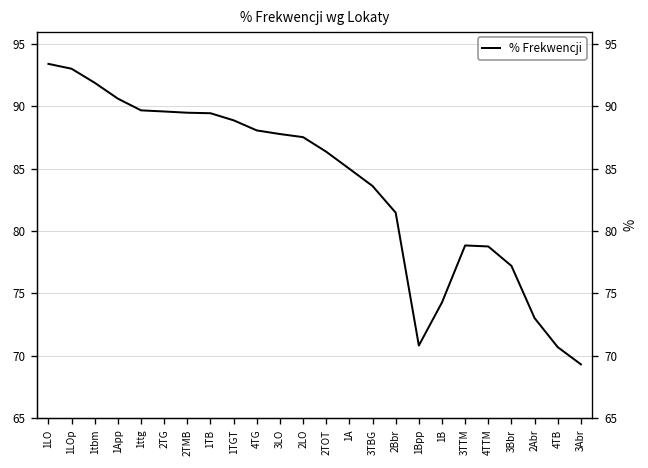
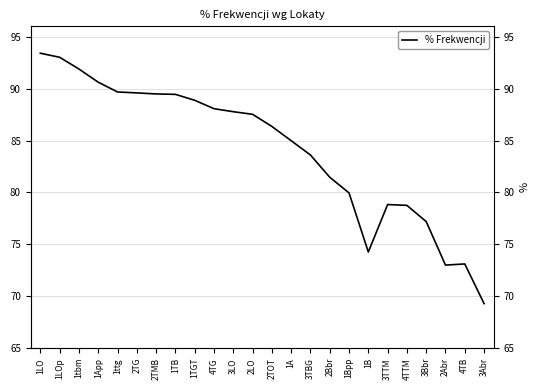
  {
    "1LO": 93.4,
    "1LOp": 93.0,
    "1tbm": 91.9,
    "1App": 90.6,
    "1ttg": 89.7,
    "2TG": 89.6,
    "2TMB": 89.5,
    "1TB": 89.5,
    "1TGT": 88.9,
    "4TG": 88.1,
    "3LO": 87.8,
    "2LO": 87.5,
    "2TOT": 86.4,
    "1A": 85.0,
    "3TBG": 83.6,
    "2Bbr": 81.5,
-   "1Bpp": 70.8,
+   "1Bpp": 80.0,
    "1B": 74.3,
    "3TTM": 78.8,
    "4TTM": 78.8,
    "3Bbr": 77.2,
    "2Abr": 73.0,
-   "4TB": 70.7,
+   "4TB": 73.1,
    "3Abr": 69.3
  }
